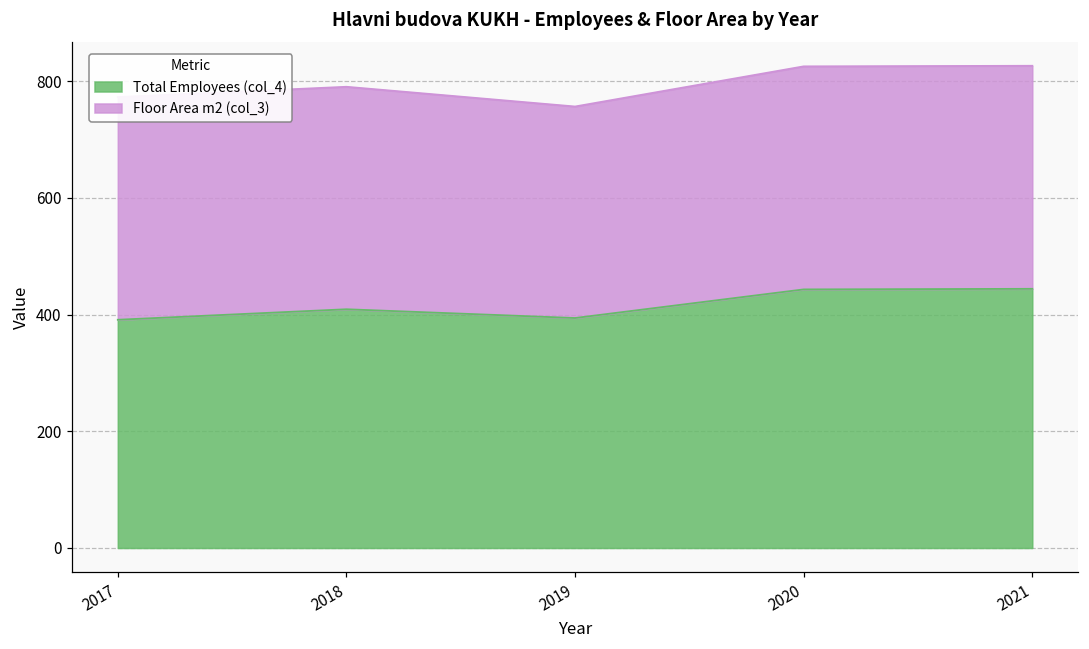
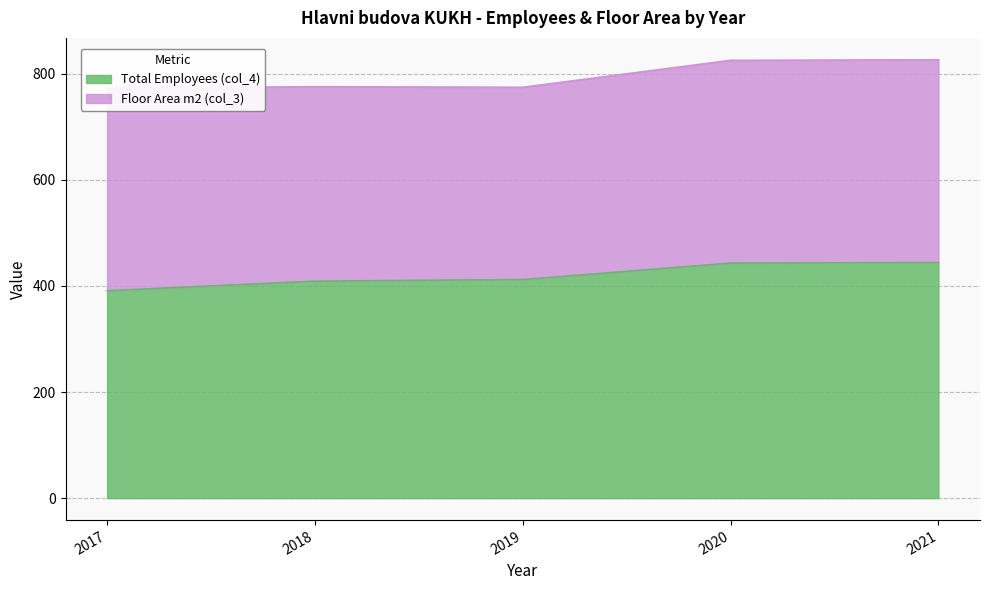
  {
    "Total Employees (col_4)": {
      "2017": 390,
      "2018": 410,
-     "2019": 390,
+     "2019": 410,
      "2020": 440,
      "2021": 440
    },
    "Floor Area m2 (col_3)": {
-     "2018": 380,
+     "2018": 370,
      "2019": 360,
      "2020": 380,
      "2021": 380
    }
  }
